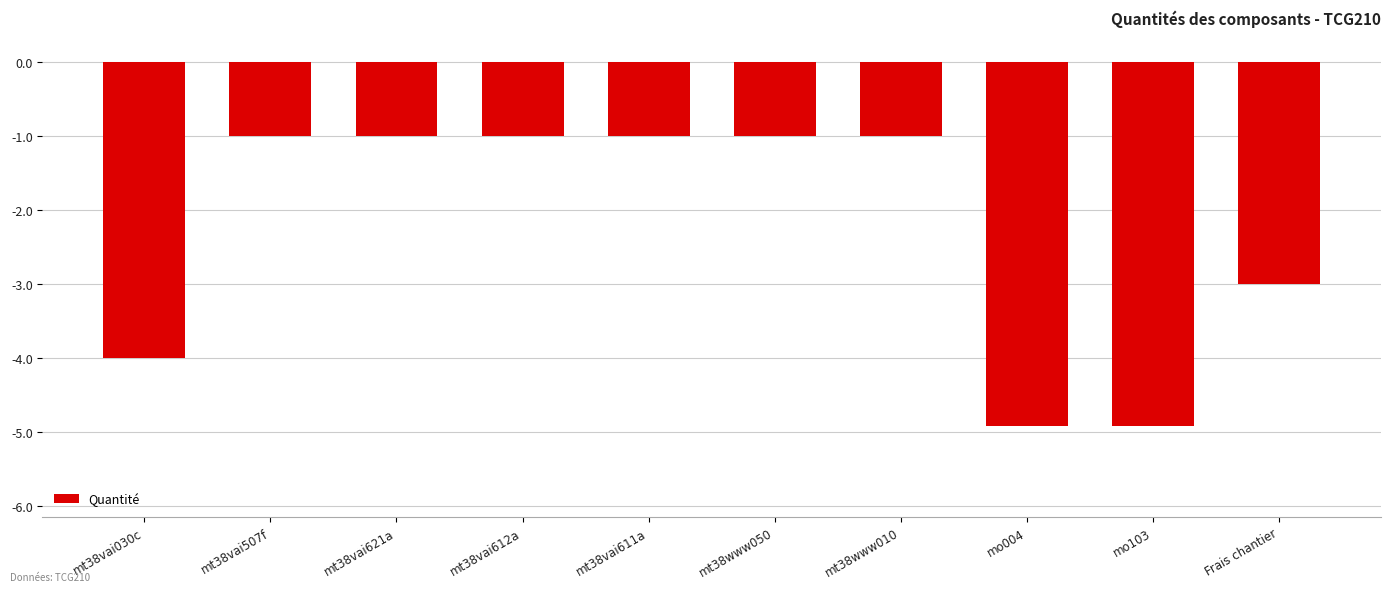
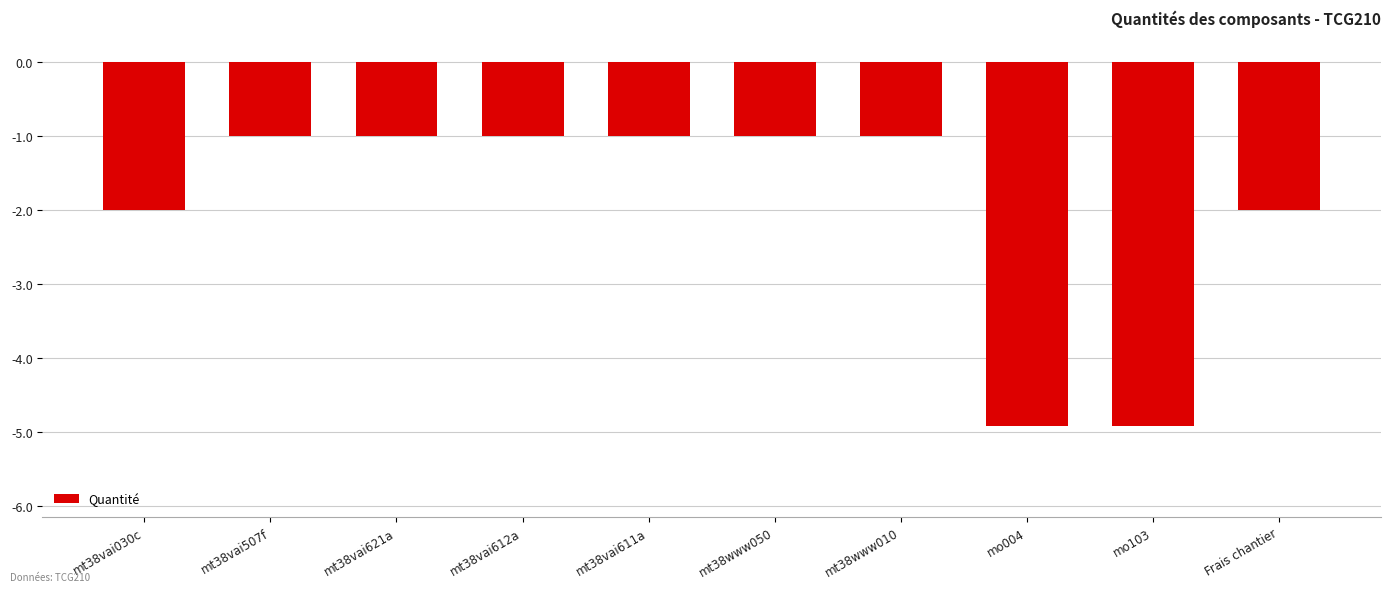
  {
-   "mt38vai030c": -4.0,
+   "mt38vai030c": -2.0,
    "mt38vai507f": -1.0,
    "mt38vai621a": -1.0,
    "mt38vai612a": -1.0,
    "mt38vai611a": -1.0,
    "mt38www050": -1.0,
    "mt38www010": -1.0,
    "mo004": -4.9,
    "mo103": -4.9,
-   "Frais chantier": -3.0
+   "Frais chantier": -2.0
  }
